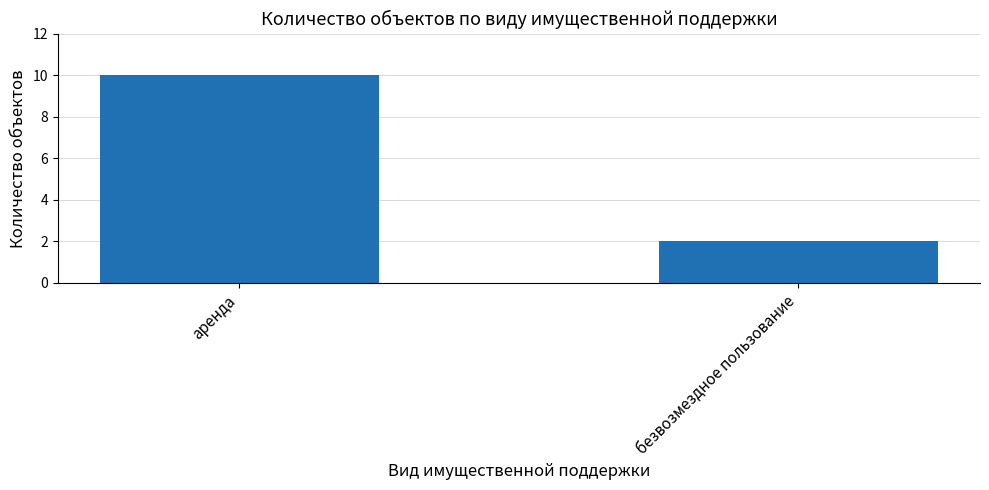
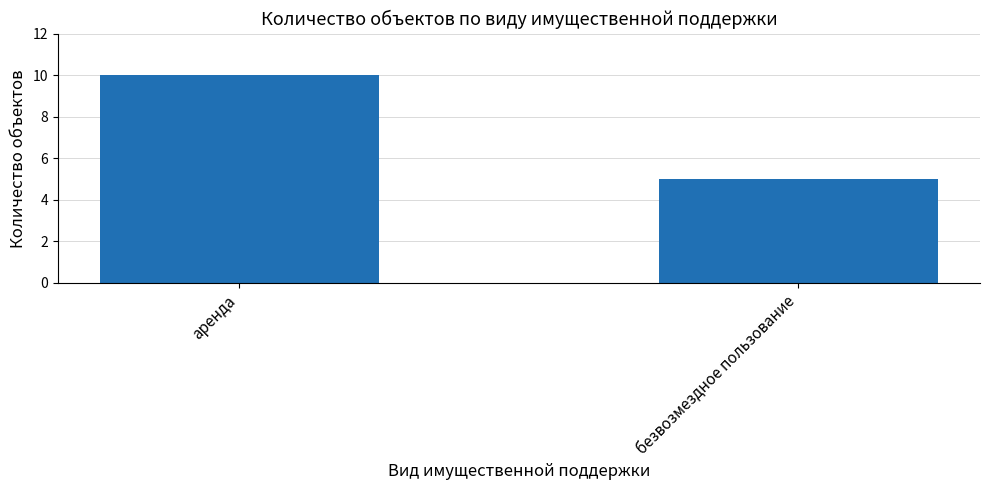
  {
    "аренда": 10,
-   "безвозмездное пользование": 2
+   "безвозмездное пользование": 5
  }
